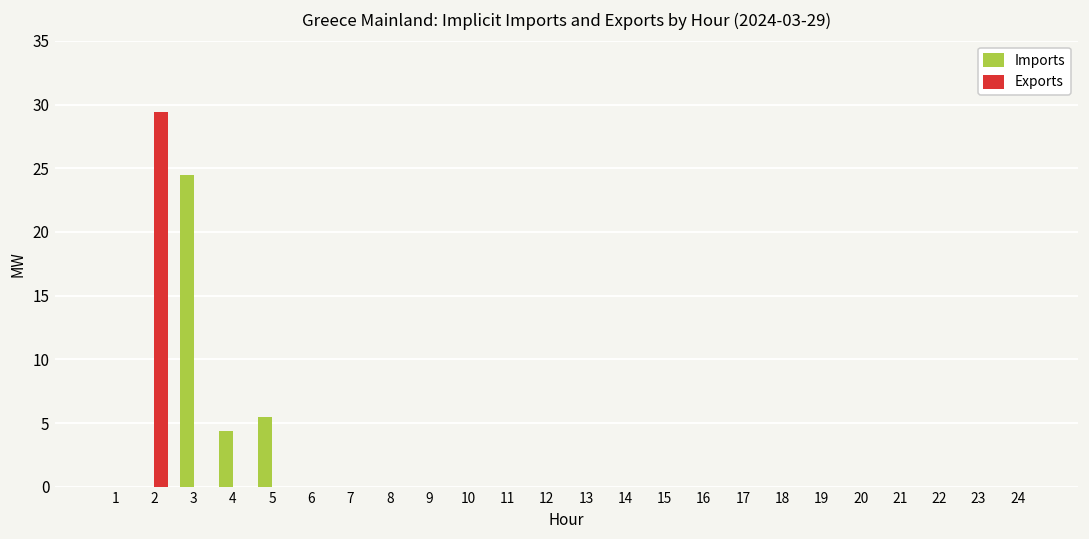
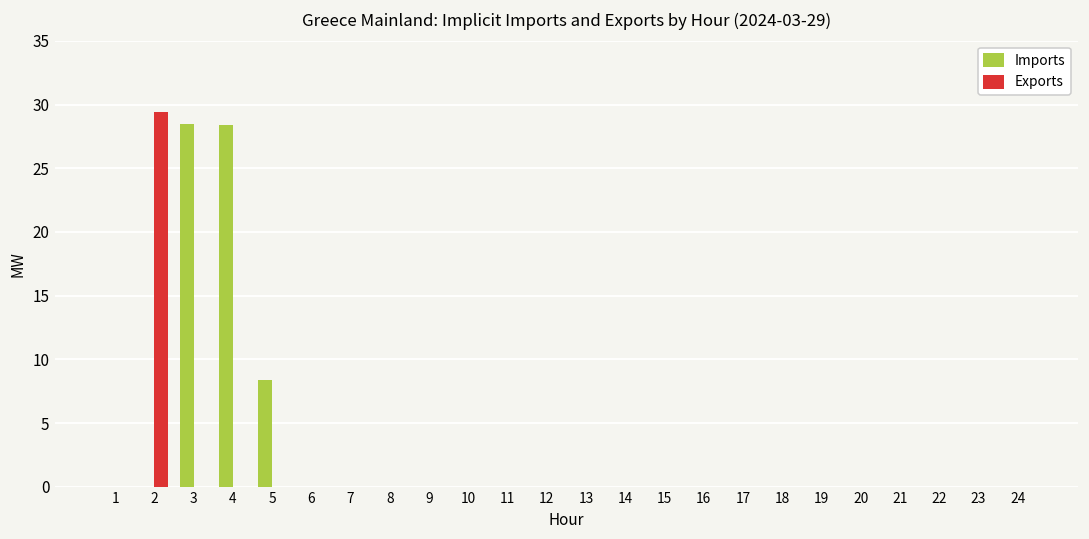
  {
    "Imports": {
      "1": 0.0,
      "2": 0.0,
-     "3": 24.5,
-     "4": 4.4,
-     "5": 5.5,
+     "3": 28.5,
+     "4": 28.4,
+     "5": 8.4,
      "6": 0.0,
      "7": 0.0,
      "8": 0.0,
      "9": 0.0,
      "10": 0.0,
      "11": 0.0,
      "12": 0.0,
      "13": 0.0,
      "14": 0.0,
      "15": 0.0,
      "16": 0.0,
      "17": 0.0,
      "18": 0.0,
      "19": 0.0,
      "20": 0.0,
      "21": 0.0,
      "22": 0.0,
      "23": 0.0,
      "24": 0.0
    },
    "Exports": {
      "1": 0.0,
      "2": 29.4,
      "3": 0.0,
      "4": 0.0,
      "5": 0.0,
      "6": 0.0,
      "7": 0.0,
      "8": 0.0,
      "9": 0.0,
      "10": 0.0,
      "11": 0.0,
      "12": 0.0,
      "13": 0.0,
      "14": 0.0,
      "15": 0.0,
      "16": 0.0,
      "17": 0.0,
      "18": 0.0,
      "19": 0.0,
      "20": 0.0,
      "21": 0.0,
      "22": 0.0,
      "23": 0.0,
      "24": 0.0
    }
  }
